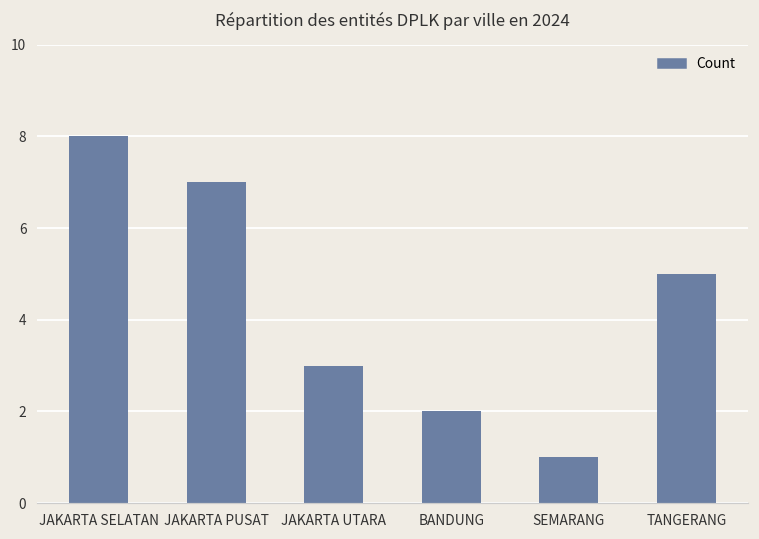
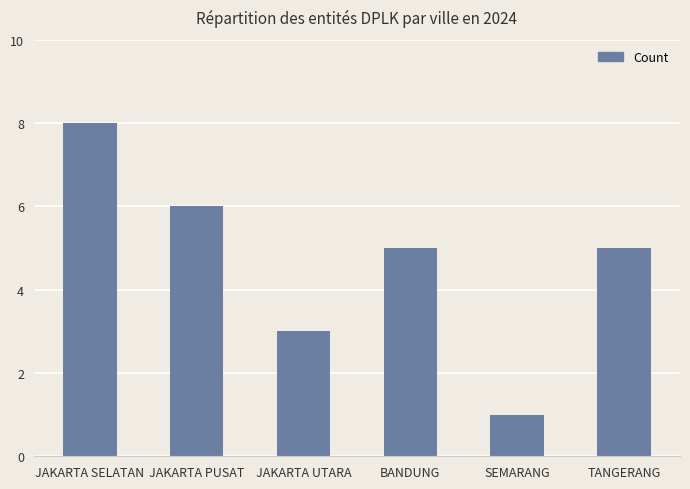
  {
    "JAKARTA SELATAN": 8,
-   "JAKARTA PUSAT": 7,
+   "JAKARTA PUSAT": 6,
    "JAKARTA UTARA": 3,
-   "BANDUNG": 2,
+   "BANDUNG": 5,
    "SEMARANG": 1,
    "TANGERANG": 5
  }
